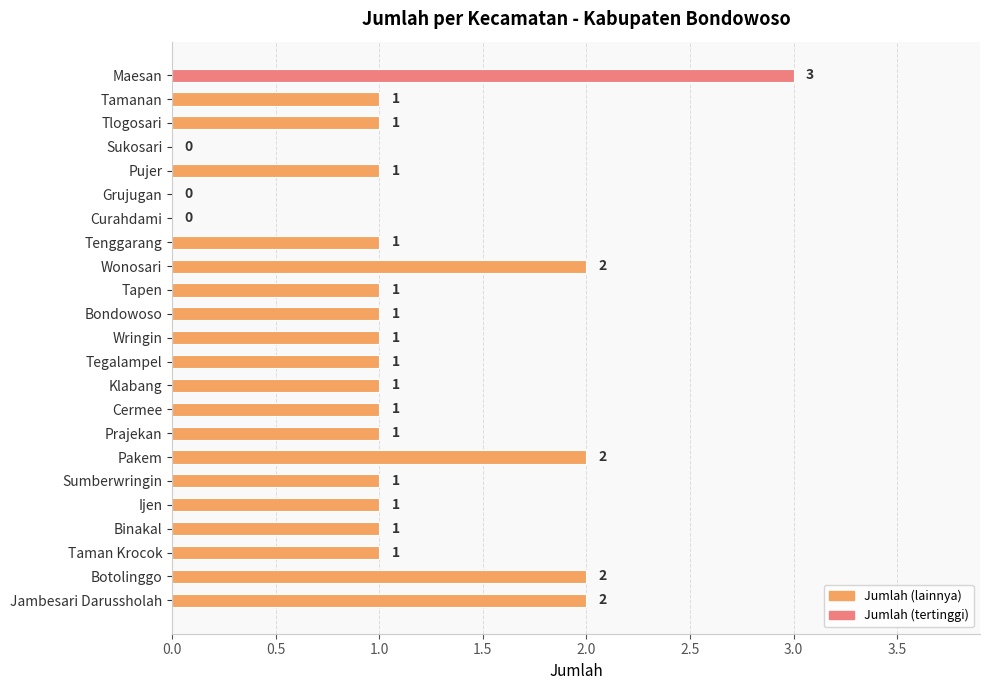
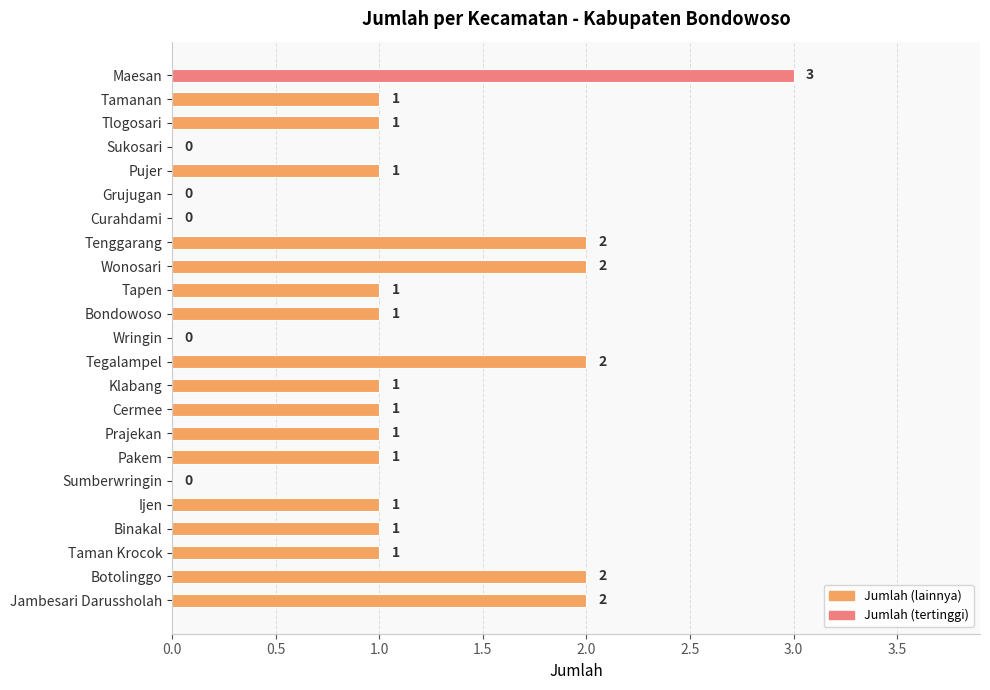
  {
    "Maesan": 3,
    "Tamanan": 1,
    "Tlogosari": 1,
    "Sukosari": 0,
    "Pujer": 1,
    "Grujugan": 0,
    "Curahdami": 0,
-   "Tenggarang": 1,
+   "Tenggarang": 2,
    "Wonosari": 2,
    "Tapen": 1,
    "Bondowoso": 1,
-   "Wringin": 1,
-   "Tegalampel": 1,
+   "Wringin": 0,
+   "Tegalampel": 2,
    "Klabang": 1,
    "Cermee": 1,
    "Prajekan": 1,
-   "Pakem": 2,
-   "Sumberwringin": 1,
+   "Pakem": 1,
+   "Sumberwringin": 0,
    "Ijen": 1,
    "Binakal": 1,
    "Taman Krocok": 1,
    "Botolinggo": 2,
    "Jambesari Darussholah": 2
  }
